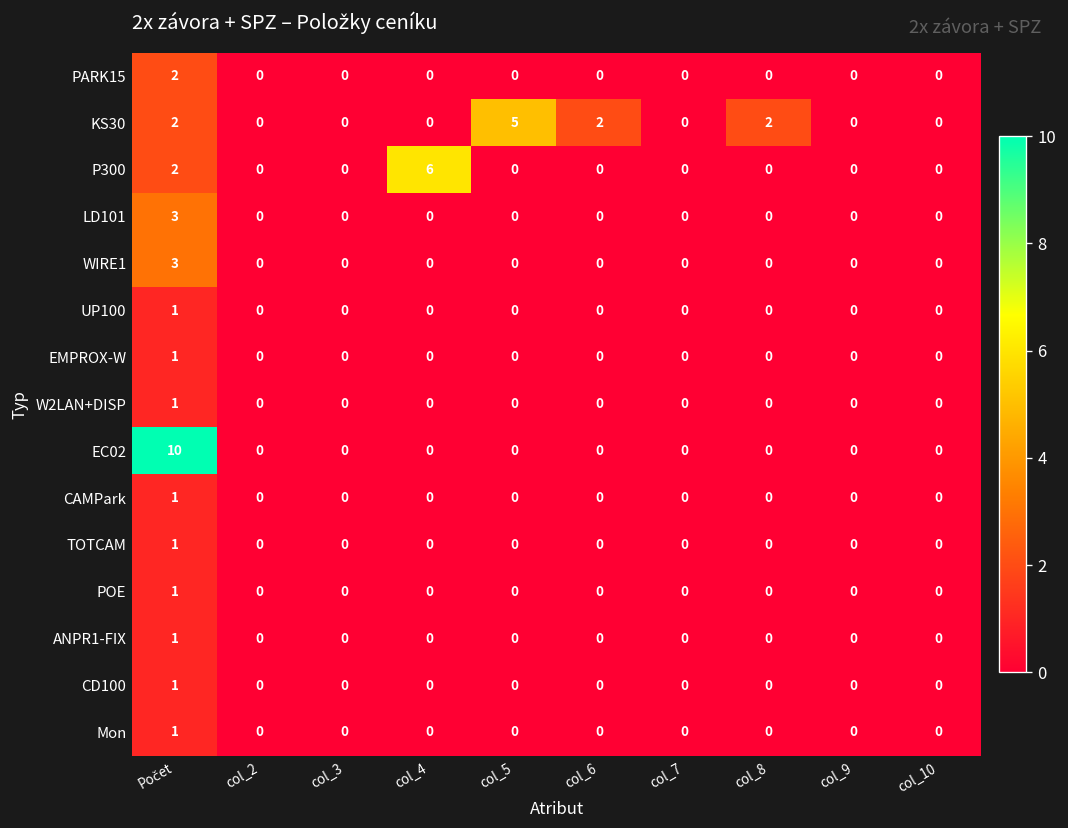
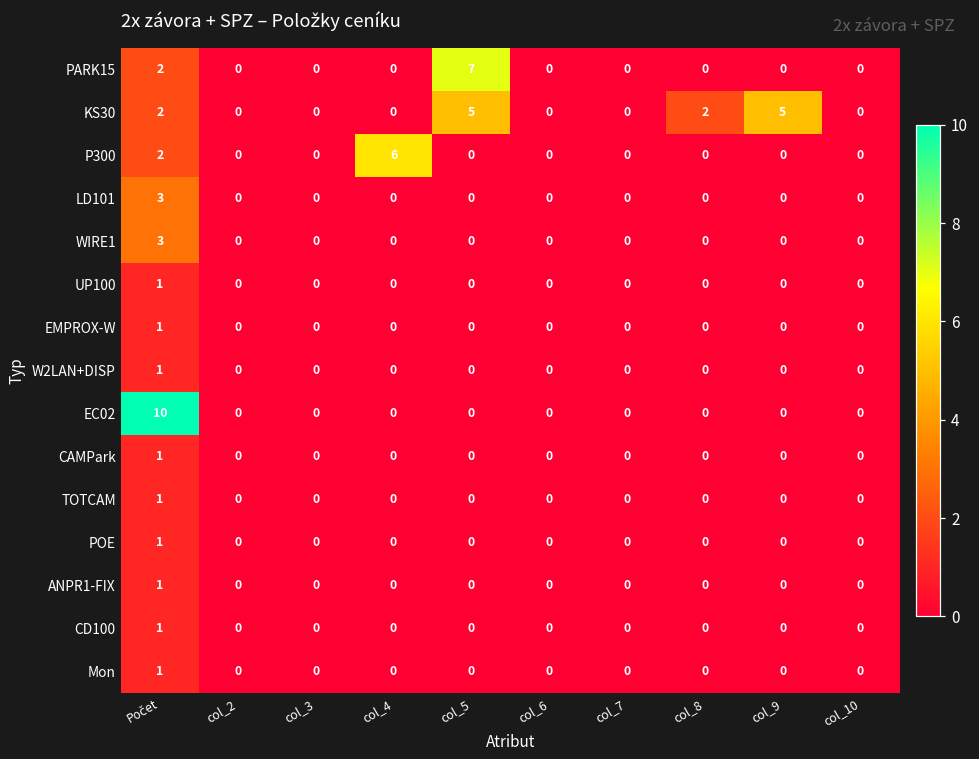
  {
    "PARK15": {
      "Počet": 2,
      "col_2": 0,
      "col_3": 0,
      "col_4": 0,
-     "col_5": 0,
+     "col_5": 7,
      "col_6": 0,
      "col_7": 0,
      "col_8": 0,
      "col_9": 0,
      "col_10": 0
    },
    "KS30": {
      "Počet": 2,
      "col_2": 0,
      "col_3": 0,
      "col_4": 0,
      "col_5": 5,
-     "col_6": 2,
+     "col_6": 0,
      "col_7": 0,
      "col_8": 2,
-     "col_9": 0,
+     "col_9": 5,
      "col_10": 0
    },
    "P300": {
      "Počet": 2,
      "col_2": 0,
      "col_3": 0,
      "col_4": 6,
      "col_5": 0,
      "col_6": 0,
      "col_7": 0,
      "col_8": 0,
      "col_9": 0,
      "col_10": 0
    },
    "LD101": {
      "Počet": 3,
      "col_2": 0,
      "col_3": 0,
      "col_4": 0,
      "col_5": 0,
      "col_6": 0,
      "col_7": 0,
      "col_8": 0,
      "col_9": 0,
      "col_10": 0
    },
    "WIRE1": {
      "Počet": 3,
      "col_2": 0,
      "col_3": 0,
      "col_4": 0,
      "col_5": 0,
      "col_6": 0,
      "col_7": 0,
      "col_8": 0,
      "col_9": 0,
      "col_10": 0
    },
    "UP100": {
      "Počet": 1,
      "col_2": 0,
      "col_3": 0,
      "col_4": 0,
      "col_5": 0,
      "col_6": 0,
      "col_7": 0,
      "col_8": 0,
      "col_9": 0,
      "col_10": 0
    },
    "EMPROX-W": {
      "Počet": 1,
      "col_2": 0,
      "col_3": 0,
      "col_4": 0,
      "col_5": 0,
      "col_6": 0,
      "col_7": 0,
      "col_8": 0,
      "col_9": 0,
      "col_10": 0
    },
    "W2LAN+DISP": {
      "Počet": 1,
      "col_2": 0,
      "col_3": 0,
      "col_4": 0,
      "col_5": 0,
      "col_6": 0,
      "col_7": 0,
      "col_8": 0,
      "col_9": 0,
      "col_10": 0
    },
    "EC02": {
      "Počet": 10,
      "col_2": 0,
      "col_3": 0,
      "col_4": 0,
      "col_5": 0,
      "col_6": 0,
      "col_7": 0,
      "col_8": 0,
      "col_9": 0,
      "col_10": 0
    },
    "CAMPark": {
      "Počet": 1,
      "col_2": 0,
      "col_3": 0,
      "col_4": 0,
      "col_5": 0,
      "col_6": 0,
      "col_7": 0,
      "col_8": 0,
      "col_9": 0,
      "col_10": 0
    },
    "TOTCAM": {
      "Počet": 1,
      "col_2": 0,
      "col_3": 0,
      "col_4": 0,
      "col_5": 0,
      "col_6": 0,
      "col_7": 0,
      "col_8": 0,
      "col_9": 0,
      "col_10": 0
    },
    "POE": {
      "Počet": 1,
      "col_2": 0,
      "col_3": 0,
      "col_4": 0,
      "col_5": 0,
      "col_6": 0,
      "col_7": 0,
      "col_8": 0,
      "col_9": 0,
      "col_10": 0
    },
    "ANPR1-FIX": {
      "Počet": 1,
      "col_2": 0,
      "col_3": 0,
      "col_4": 0,
      "col_5": 0,
      "col_6": 0,
      "col_7": 0,
      "col_8": 0,
      "col_9": 0,
      "col_10": 0
    },
    "CD100": {
      "Počet": 1,
      "col_2": 0,
      "col_3": 0,
      "col_4": 0,
      "col_5": 0,
      "col_6": 0,
      "col_7": 0,
      "col_8": 0,
      "col_9": 0,
      "col_10": 0
    },
    "Mon": {
      "Počet": 1,
      "col_2": 0,
      "col_3": 0,
      "col_4": 0,
      "col_5": 0,
      "col_6": 0,
      "col_7": 0,
      "col_8": 0,
      "col_9": 0,
      "col_10": 0
    }
  }
